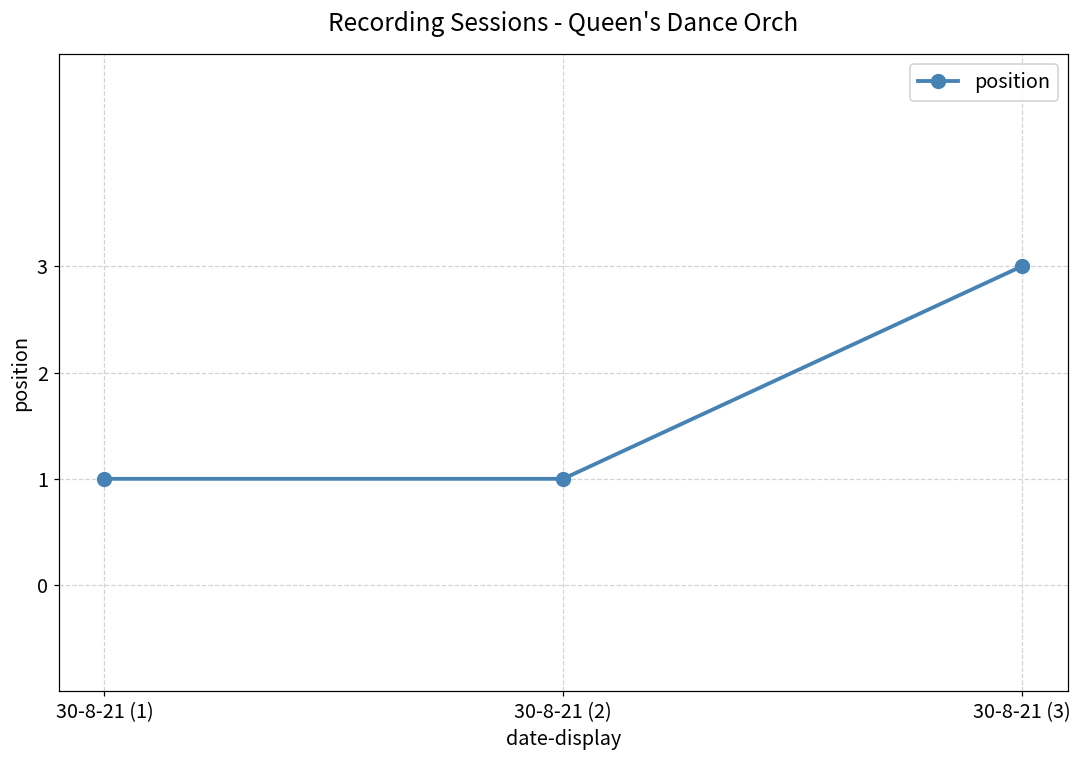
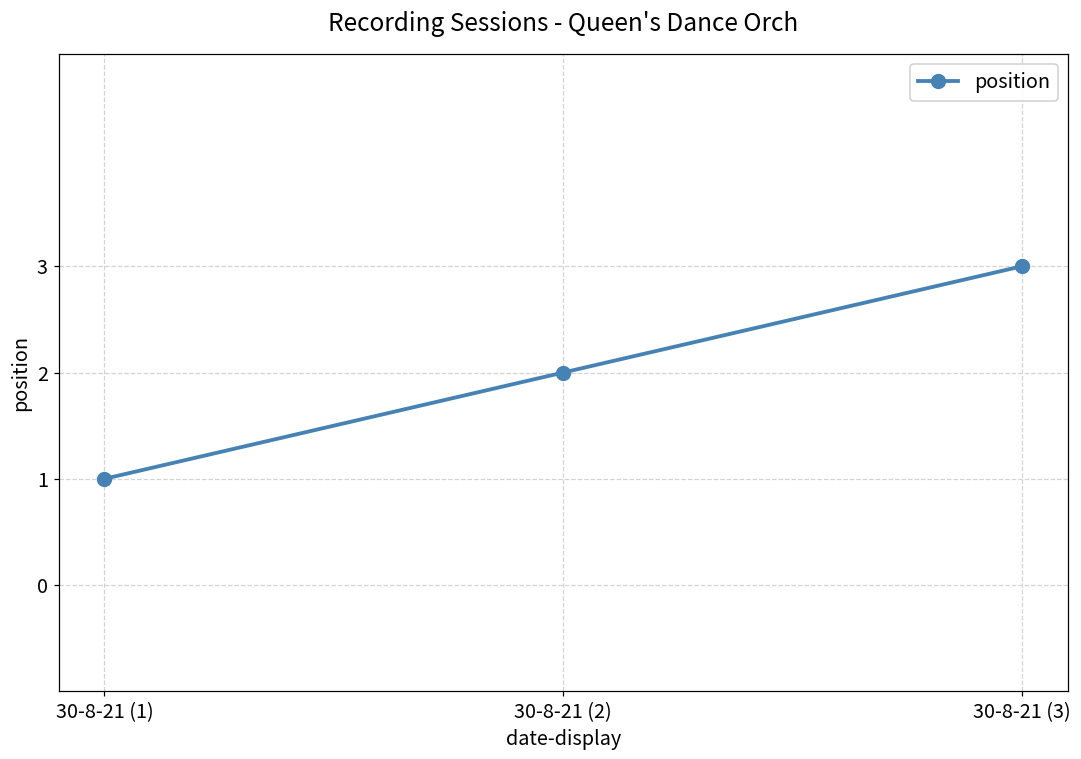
  {
    "30-8-21 (1)": 1,
-   "30-8-21 (2)": 1,
+   "30-8-21 (2)": 2,
    "30-8-21 (3)": 3
  }
